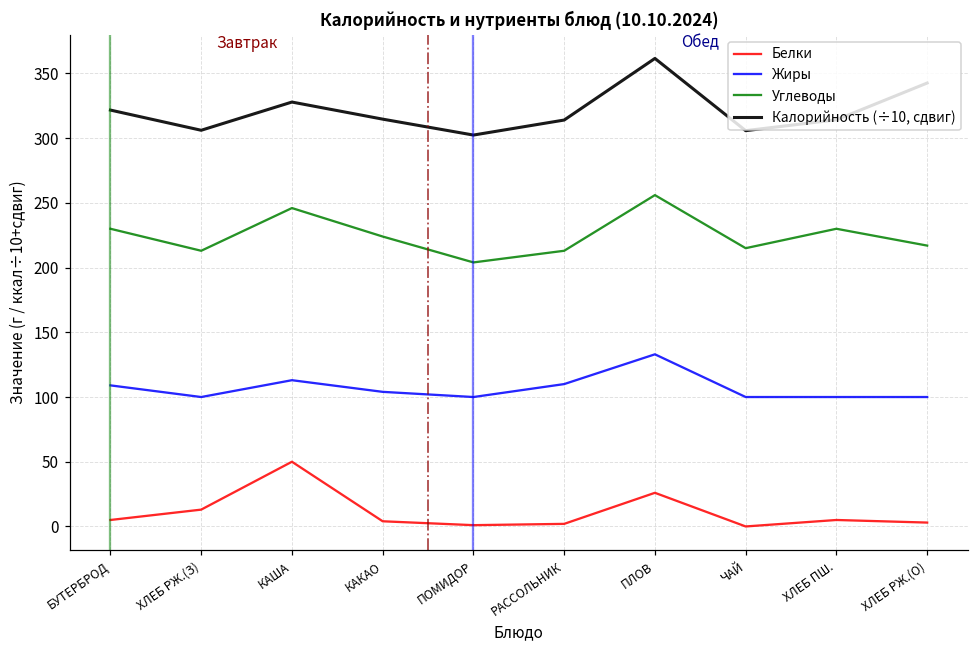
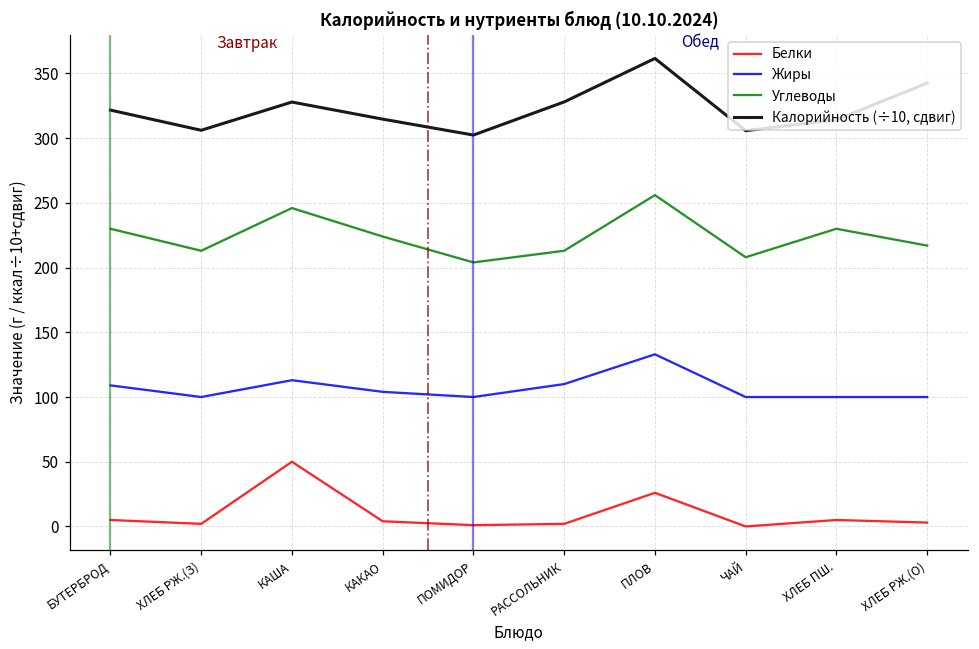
  {
    "Белки": {
      "БУТЕРБРОД": 5,
-     "ХЛЕБ РЖ.(З)": 13,
+     "ХЛЕБ РЖ.(З)": 2,
      "КАША": 50,
      "КАКАО": 4,
      "ПОМИДОР": 1,
      "РАССОЛЬНИК": 2,
      "ПЛОВ": 26,
      "ЧАЙ": 0,
      "ХЛЕБ ПШ.": 5,
      "ХЛЕБ РЖ.(О)": 3
    },
    "Жиры": {
      "БУТЕРБРОД": 109,
      "ХЛЕБ РЖ.(З)": 100,
      "КАША": 113,
      "КАКАО": 104,
      "ПОМИДОР": 100,
      "РАССОЛЬНИК": 110,
      "ПЛОВ": 133,
      "ЧАЙ": 100,
      "ХЛЕБ ПШ.": 100,
      "ХЛЕБ РЖ.(О)": 100
    },
    "Углеводы": {
      "БУТЕРБРОД": 230,
      "ХЛЕБ РЖ.(З)": 213,
      "КАША": 246,
      "КАКАО": 224,
      "ПОМИДОР": 204,
      "РАССОЛЬНИК": 213,
      "ПЛОВ": 256,
-     "ЧАЙ": 215,
+     "ЧАЙ": 208,
      "ХЛЕБ ПШ.": 230,
      "ХЛЕБ РЖ.(О)": 217
    },
    "Калорийность (÷10, сдвиг)": {
      "БУТЕРБРОД": 322,
      "ХЛЕБ РЖ.(З)": 306,
      "КАША": 328,
      "КАКАО": 315,
      "ПОМИДОР": 302,
-     "РАССОЛЬНИК": 314,
+     "РАССОЛЬНИК": 328,
      "ПЛОВ": 362
    }
  }
